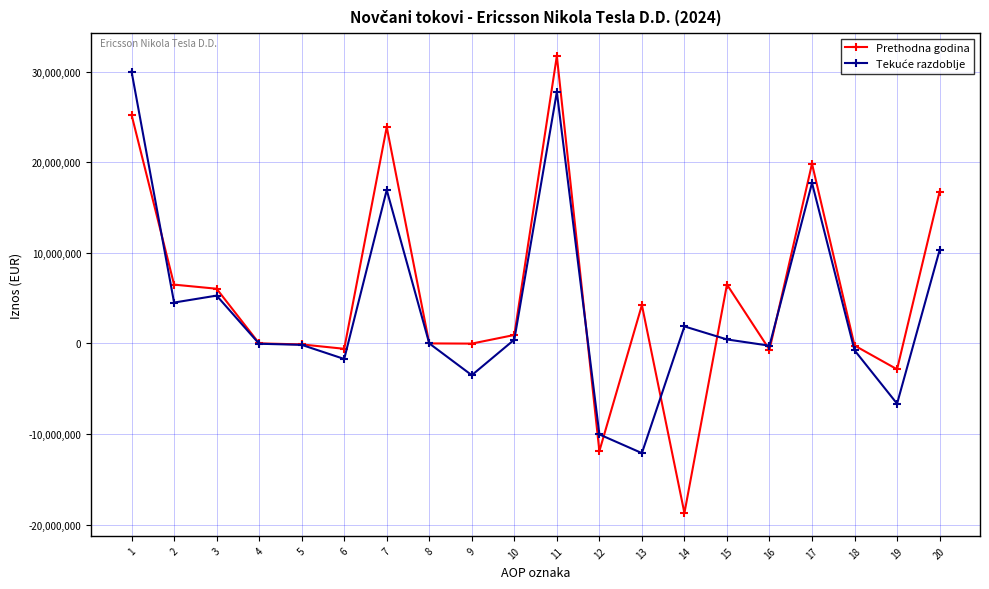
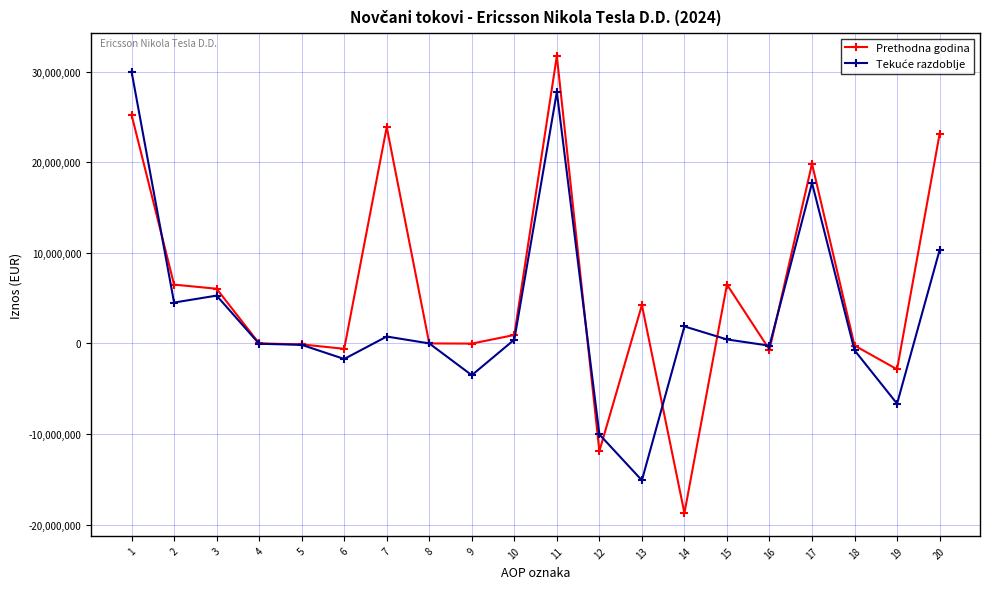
  {
    "Prethodna godina": {
      "1": "25,000,000",
      "2": "6,000,000",
      "3": "6,000,000",
      "6": "-1,000,000",
      "7": "24,000,000",
      "9": "0",
      "10": "1,000,000",
      "11": "32,000,000",
      "12": "-12,000,000",
      "13": "4,000,000",
      "14": "-19,000,000",
      "15": "7,000,000",
      "16": "-1,000,000",
      "17": "20,000,000",
      "18": "0",
      "19": "-3,000,000",
-     "20": "17,000,000"
+     "20": "23,000,000"
    },
    "Tekuće razdoblje": {
      "1": "30,000,000",
      "2": "5,000,000",
      "3": "5,000,000",
      "6": "-2,000,000",
-     "7": "17,000,000",
+     "7": "1,000,000",
      "9": "-4,000,000",
      "10": "0",
      "11": "28,000,000",
      "12": "-10,000,000",
-     "13": "-12,000,000",
+     "13": "-15,000,000",
      "14": "2,000,000",
      "15": "0",
      "16": "0",
      "17": "18,000,000",
      "18": "-1,000,000",
      "19": "-7,000,000",
      "20": "10,000,000"
    }
  }
